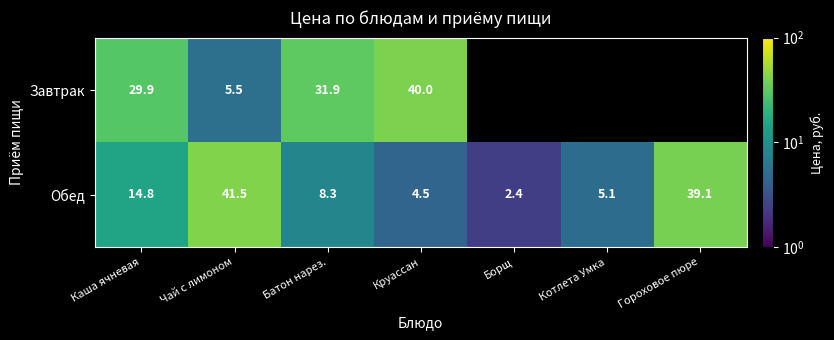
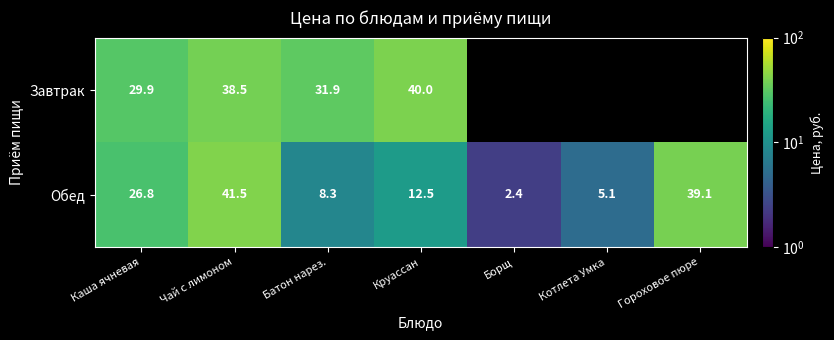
  {
    "Завтрак": {
      "Каша ячневая": 29.9,
-     "Чай с лимоном": 5.5,
+     "Чай с лимоном": 38.5,
      "Батон нарез.": 31.9,
      "Круассан": 40.0
    },
    "Обед": {
-     "Каша ячневая": 14.8,
+     "Каша ячневая": 26.8,
      "Чай с лимоном": 41.5,
      "Батон нарез.": 8.3,
-     "Круассан": 4.5,
+     "Круассан": 12.5,
      "Борщ": 2.4,
      "Котлета Умка": 5.1,
      "Гороховое пюре": 39.1
    }
  }
